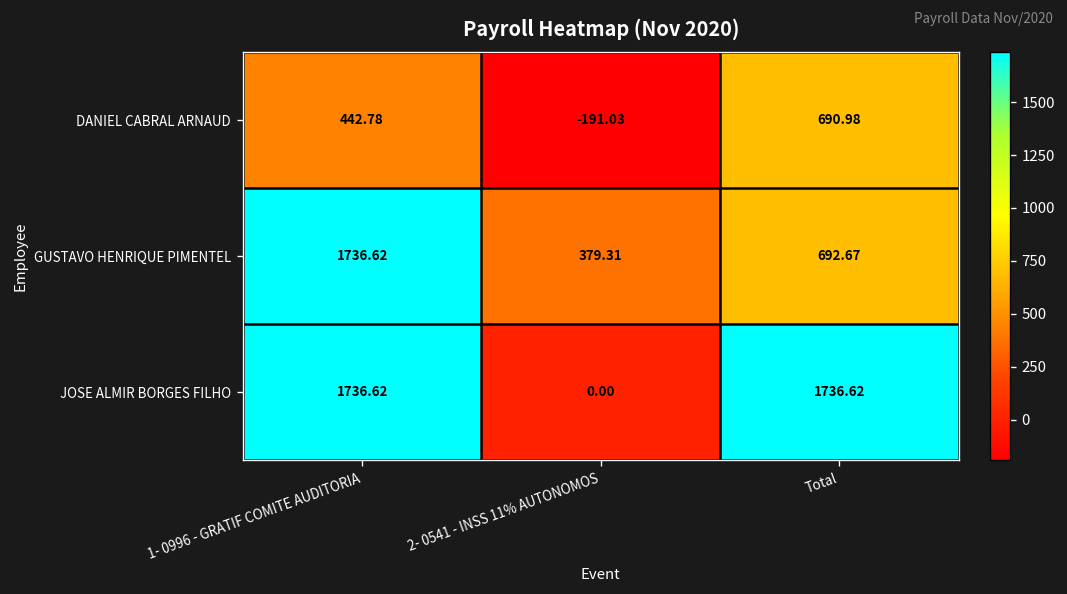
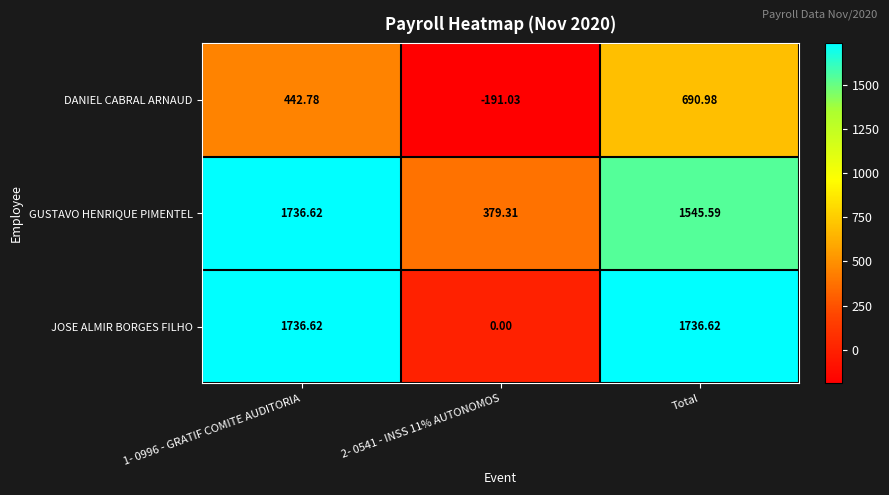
  {
    "DANIEL CABRAL ARNAUD": {
      "1- 0996 - GRATIF COMITE AUDITORIA": 442.78,
      "2- 0541 - INSS 11% AUTONOMOS": -191.03,
      "Total": 690.98
    },
    "GUSTAVO HENRIQUE PIMENTEL": {
      "1- 0996 - GRATIF COMITE AUDITORIA": 1736.62,
      "2- 0541 - INSS 11% AUTONOMOS": 379.31,
-     "Total": 692.67
+     "Total": 1545.59
    },
    "JOSE ALMIR BORGES FILHO": {
      "1- 0996 - GRATIF COMITE AUDITORIA": 1736.62,
      "2- 0541 - INSS 11% AUTONOMOS": 0.00,
      "Total": 1736.62
    }
  }
